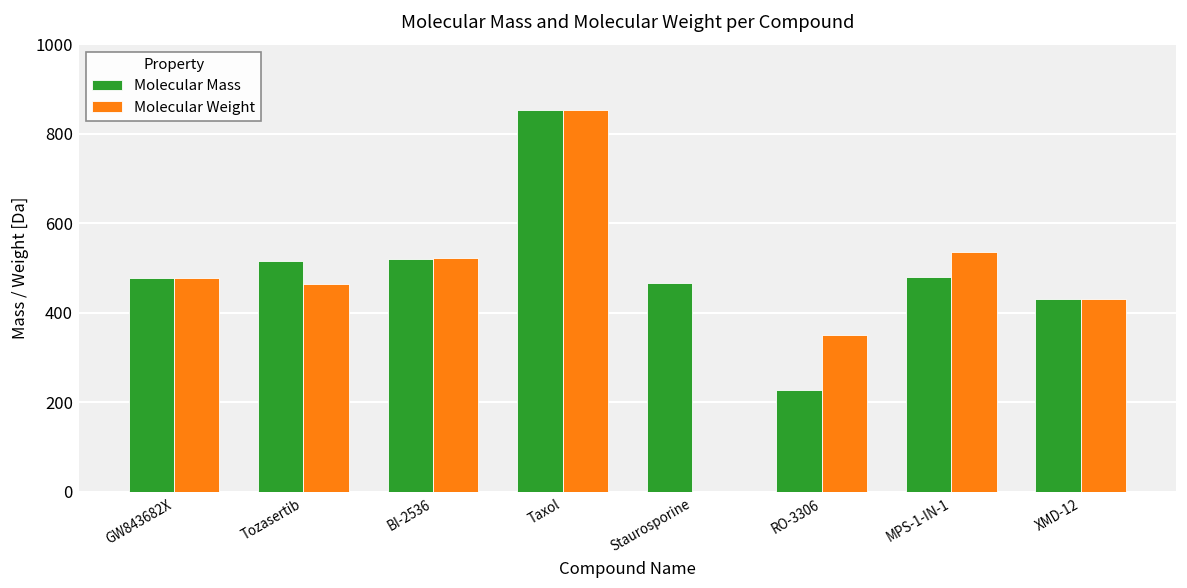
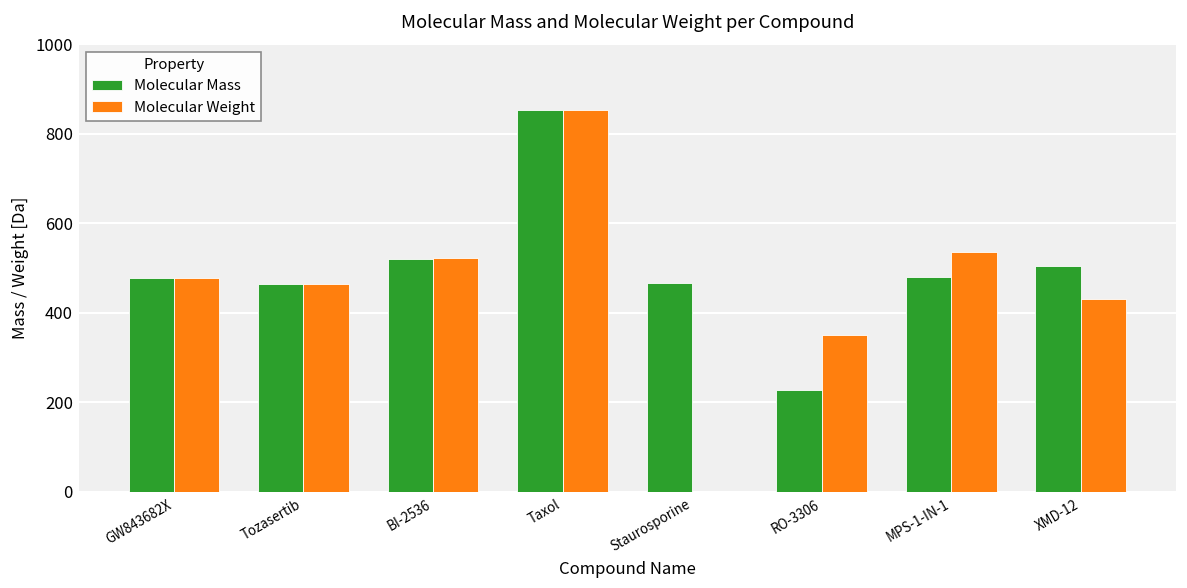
  {
    "Molecular Mass": {
      "GW843682X": 480,
-     "Tozasertib": 520,
+     "Tozasertib": 460,
      "BI-2536": 520,
      "Taxol": 850,
      "Staurosporine": 470,
      "RO-3306": 230,
      "MPS-1-IN-1": 480,
-     "XMD-12": 430
+     "XMD-12": 510
    }
  }
